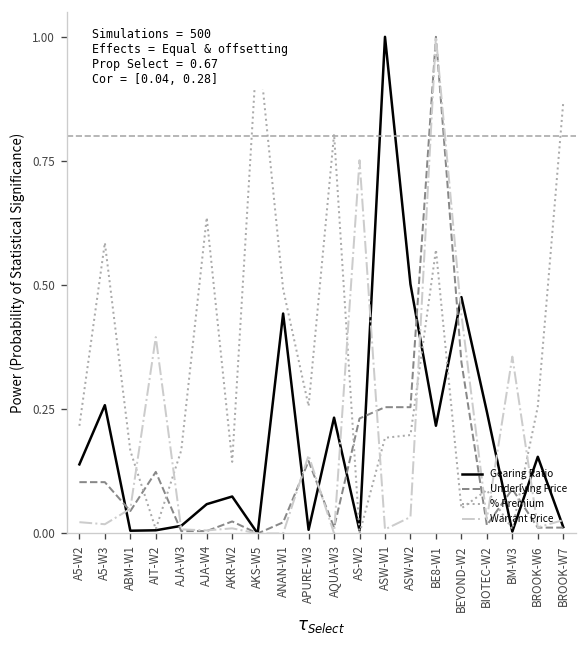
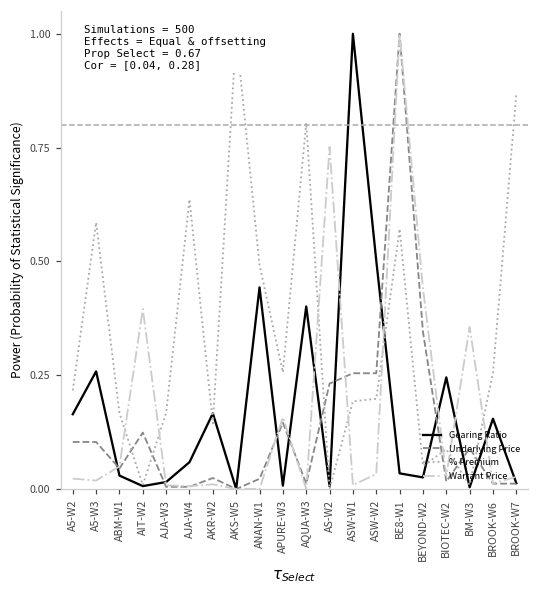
  {
    "Gearing Ratio": {
-     "A5-W2": 0.14,
+     "A5-W2": 0.16,
      "A5-W3": 0.26,
-     "ABM-W1": 0.01,
+     "ABM-W1": 0.03,
      "AJA-W3": 0.02,
      "AJA-W4": 0.06,
-     "AKR-W2": 0.07,
+     "AKR-W2": 0.17,
      "ANAN-W1": 0.44,
      "APURE-W3": 0.01,
-     "AQUA-W3": 0.23,
+     "AQUA-W3": 0.40,
      "AS-W2": 0.01,
      "ASW-W1": 1.00,
      "ASW-W2": 0.50,
-     "BE8-W1": 0.22,
-     "BEYOND-W2": 0.48,
+     "BE8-W1": 0.03,
+     "BEYOND-W2": 0.03,
      "BIOTEC-W2": 0.25,
      "BROOK-W6": 0.15
    }
  }
